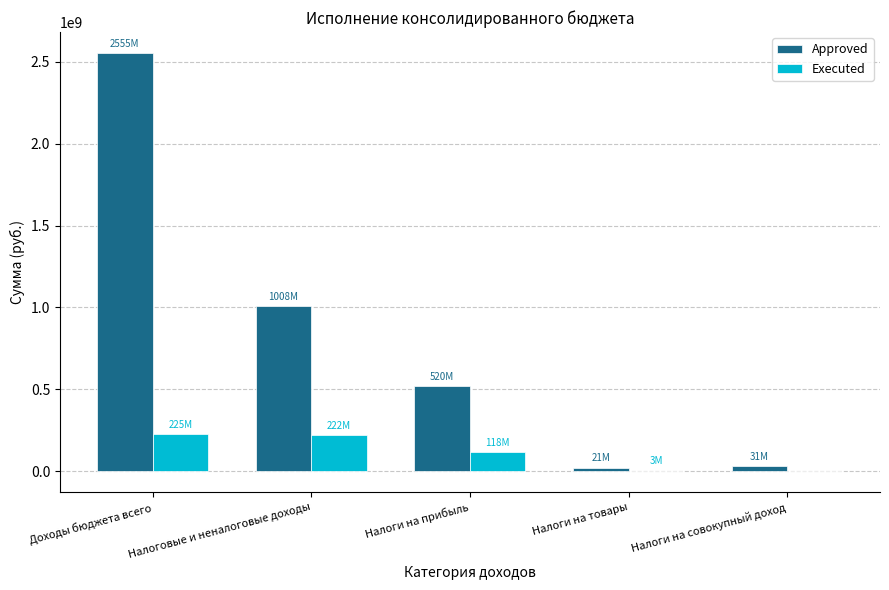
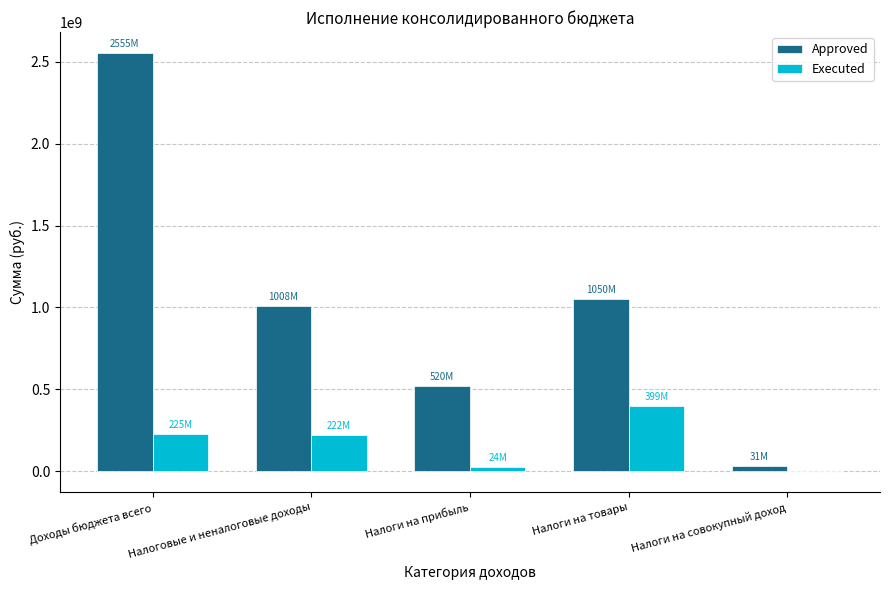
  {
    "Approved": {
      "Доходы бюджета всего": "2555M",
      "Налоговые и неналоговые доходы": "1008M",
      "Налоги на прибыль": "520M",
-     "Налоги на товары": "21M",
+     "Налоги на товары": "1050M",
      "Налоги на совокупный доход": "31M"
    },
    "Executed": {
      "Доходы бюджета всего": "225M",
      "Налоговые и неналоговые доходы": "222M",
-     "Налоги на прибыль": "118M",
-     "Налоги на товары": "3M"
+     "Налоги на прибыль": "24M",
+     "Налоги на товары": "399M"
    }
  }
